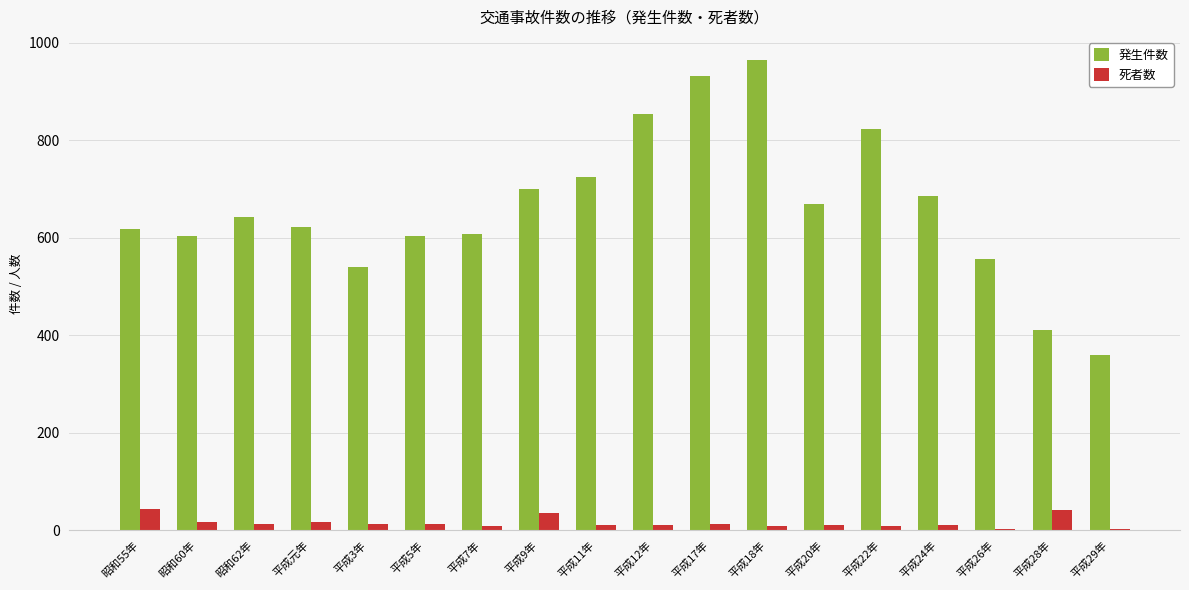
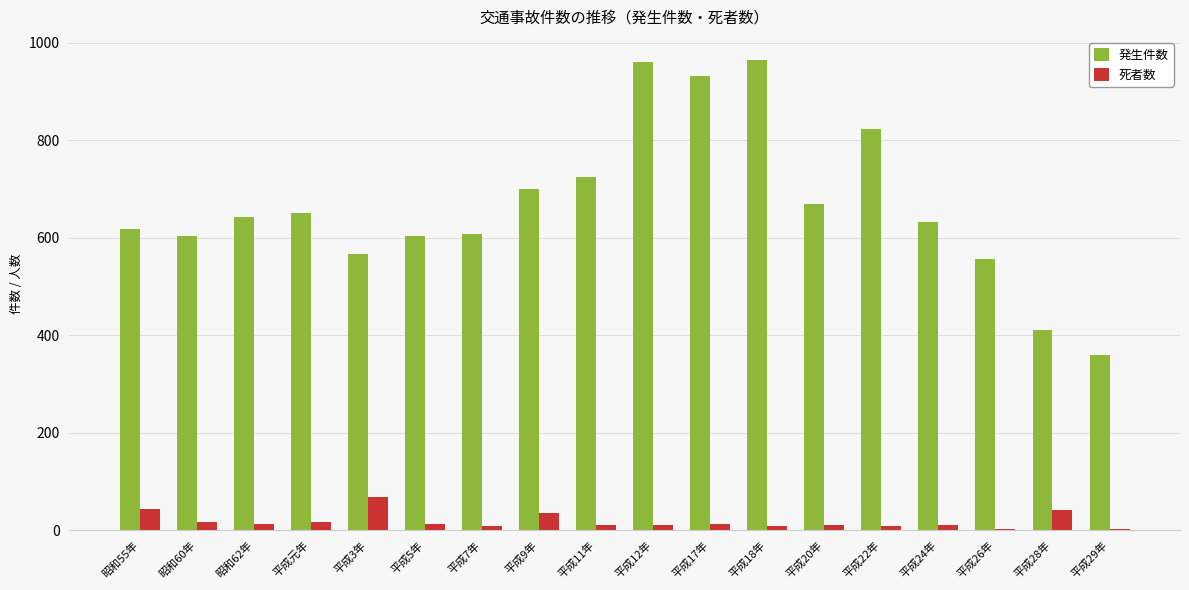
  {
    "発生件数": {
      "昭和55年": 620,
      "昭和60年": 600,
      "昭和62年": 640,
-     "平成元年": 620,
-     "平成3年": 540,
+     "平成元年": 650,
+     "平成3年": 570,
      "平成5年": 600,
      "平成7年": 610,
      "平成9年": 700,
      "平成11年": 730,
-     "平成12年": 860,
+     "平成12年": 960,
      "平成17年": 930,
      "平成18年": 960,
      "平成20年": 670,
      "平成22年": 820,
-     "平成24年": 690,
+     "平成24年": 630,
      "平成26年": 560,
      "平成28年": 410,
      "平成29年": 360
    },
    "死者数": {
      "昭和55年": 40,
      "昭和60年": 20,
      "昭和62年": 10,
      "平成元年": 20,
-     "平成3年": 10,
+     "平成3年": 70,
      "平成5年": 10,
      "平成7年": 10,
      "平成9年": 40,
      "平成11年": 10,
      "平成12年": 10,
      "平成17年": 10,
      "平成18年": 10,
      "平成20年": 10,
      "平成22年": 10,
      "平成24年": 10,
      "平成28年": 40
    }
  }
